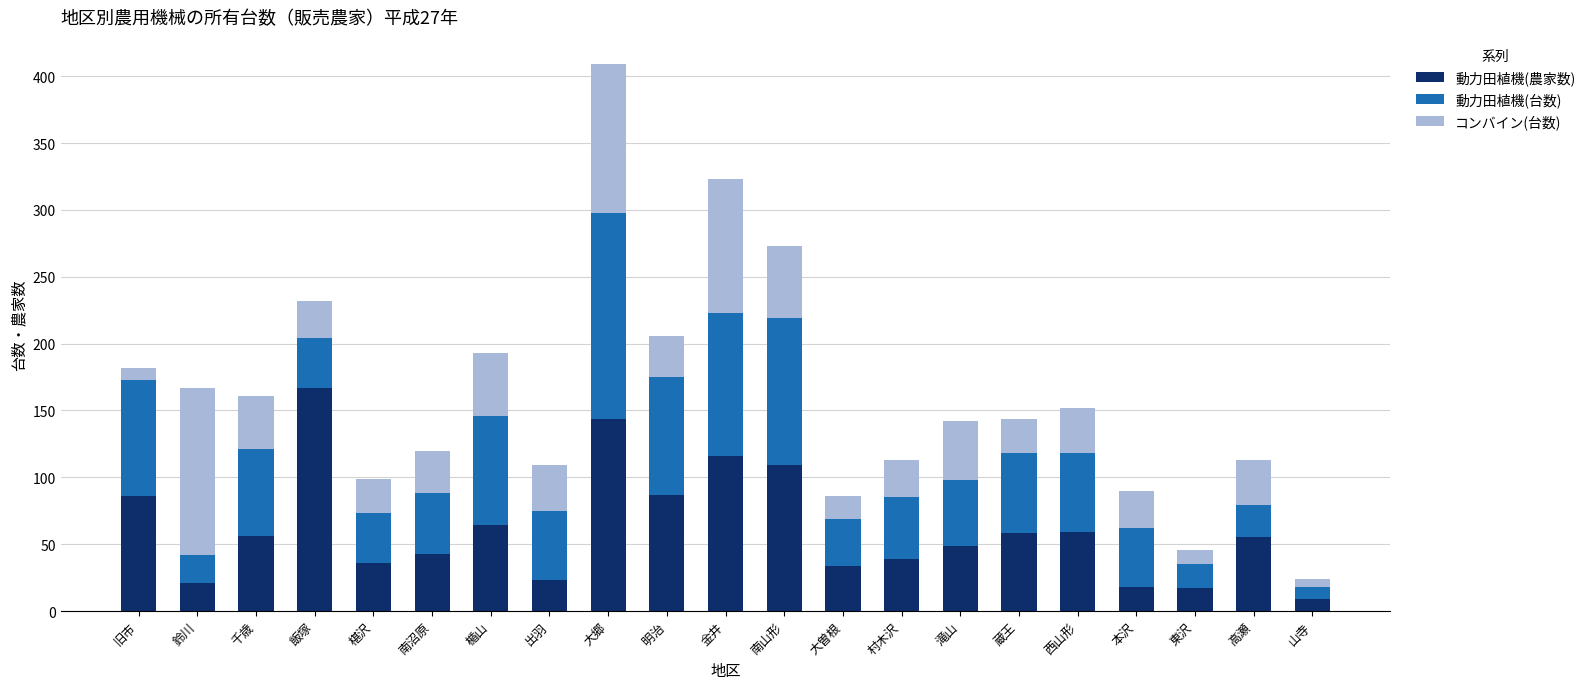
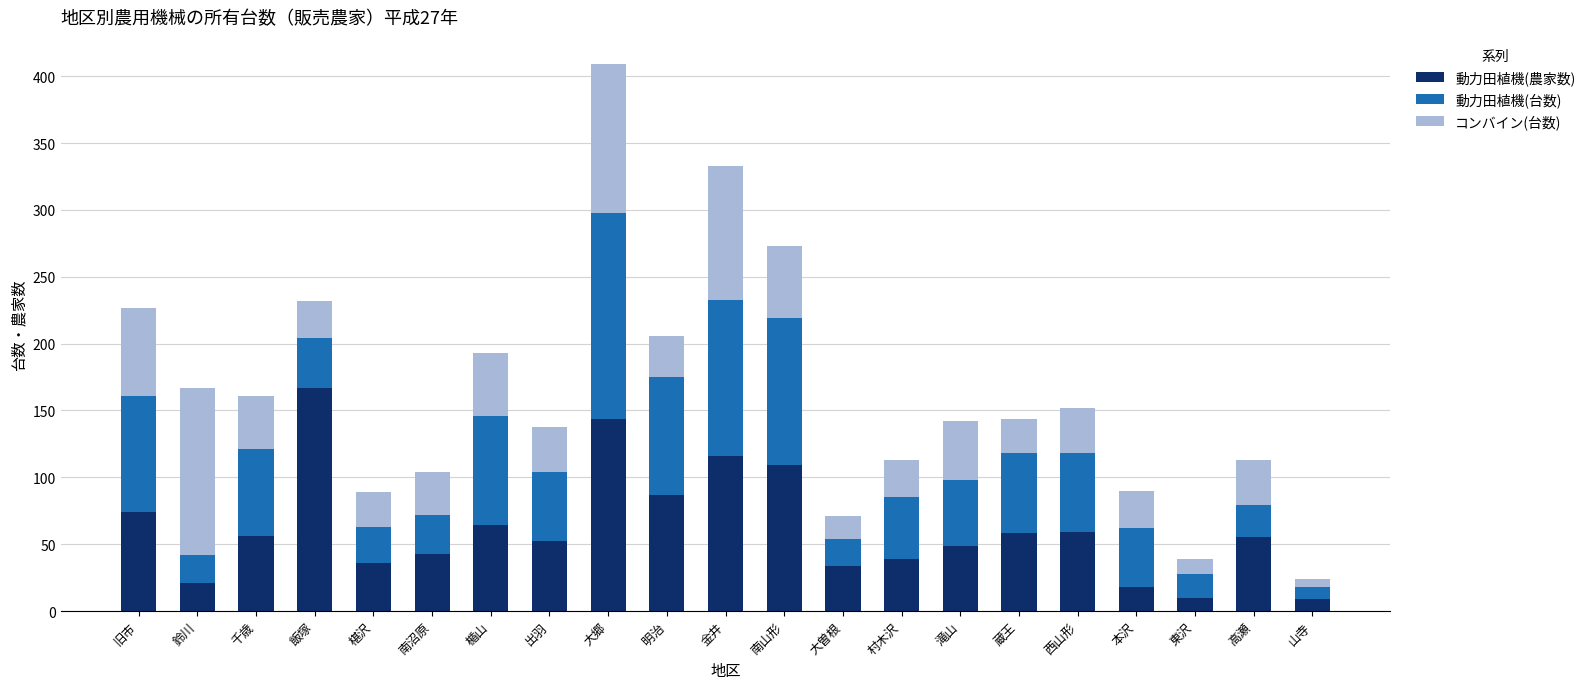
  {
    "動力田植機(農家数)": {
-     "旧市": 86,
+     "旧市": 74,
      "鈴川": 21,
      "千歳": 56,
      "飯塚": 167,
      "椹沢": 36,
      "南沼原": 43,
      "楯山": 64,
-     "出羽": 23,
+     "出羽": 52,
      "大郷": 144,
      "明治": 87,
      "金井": 116,
      "南山形": 109,
      "大曽根": 34,
      "村木沢": 39,
      "滝山": 49,
      "蔵王": 58,
      "西山形": 59,
      "本沢": 18,
-     "東沢": 17,
+     "東沢": 10,
      "高瀬": 55,
      "山寺": 9
    },
    "動力田植機(台数)": {
      "旧市": 87,
      "鈴川": 21,
      "千歳": 65,
      "飯塚": 37,
-     "椹沢": 37,
-     "南沼原": 45,
+     "椹沢": 27,
+     "南沼原": 29,
      "楯山": 82,
      "出羽": 52,
      "大郷": 154,
      "明治": 88,
-     "金井": 107,
+     "金井": 117,
      "南山形": 110,
-     "大曽根": 35,
+     "大曽根": 20,
      "村木沢": 46,
      "滝山": 49,
      "蔵王": 60,
      "西山形": 59,
      "本沢": 44,
      "東沢": 18,
      "高瀬": 24,
      "山寺": 9
    },
    "コンバイン(台数)": {
-     "旧市": 9,
+     "旧市": 66,
      "鈴川": 125,
      "千歳": 40,
      "飯塚": 28,
      "椹沢": 26,
      "南沼原": 32,
      "楯山": 47,
      "出羽": 34,
      "大郷": 111,
      "明治": 31,
      "金井": 100,
      "南山形": 54,
      "大曽根": 17,
      "村木沢": 28,
      "滝山": 44,
      "蔵王": 26,
      "西山形": 34,
      "本沢": 28,
      "東沢": 11,
      "高瀬": 34,
      "山寺": 6
    }
  }
